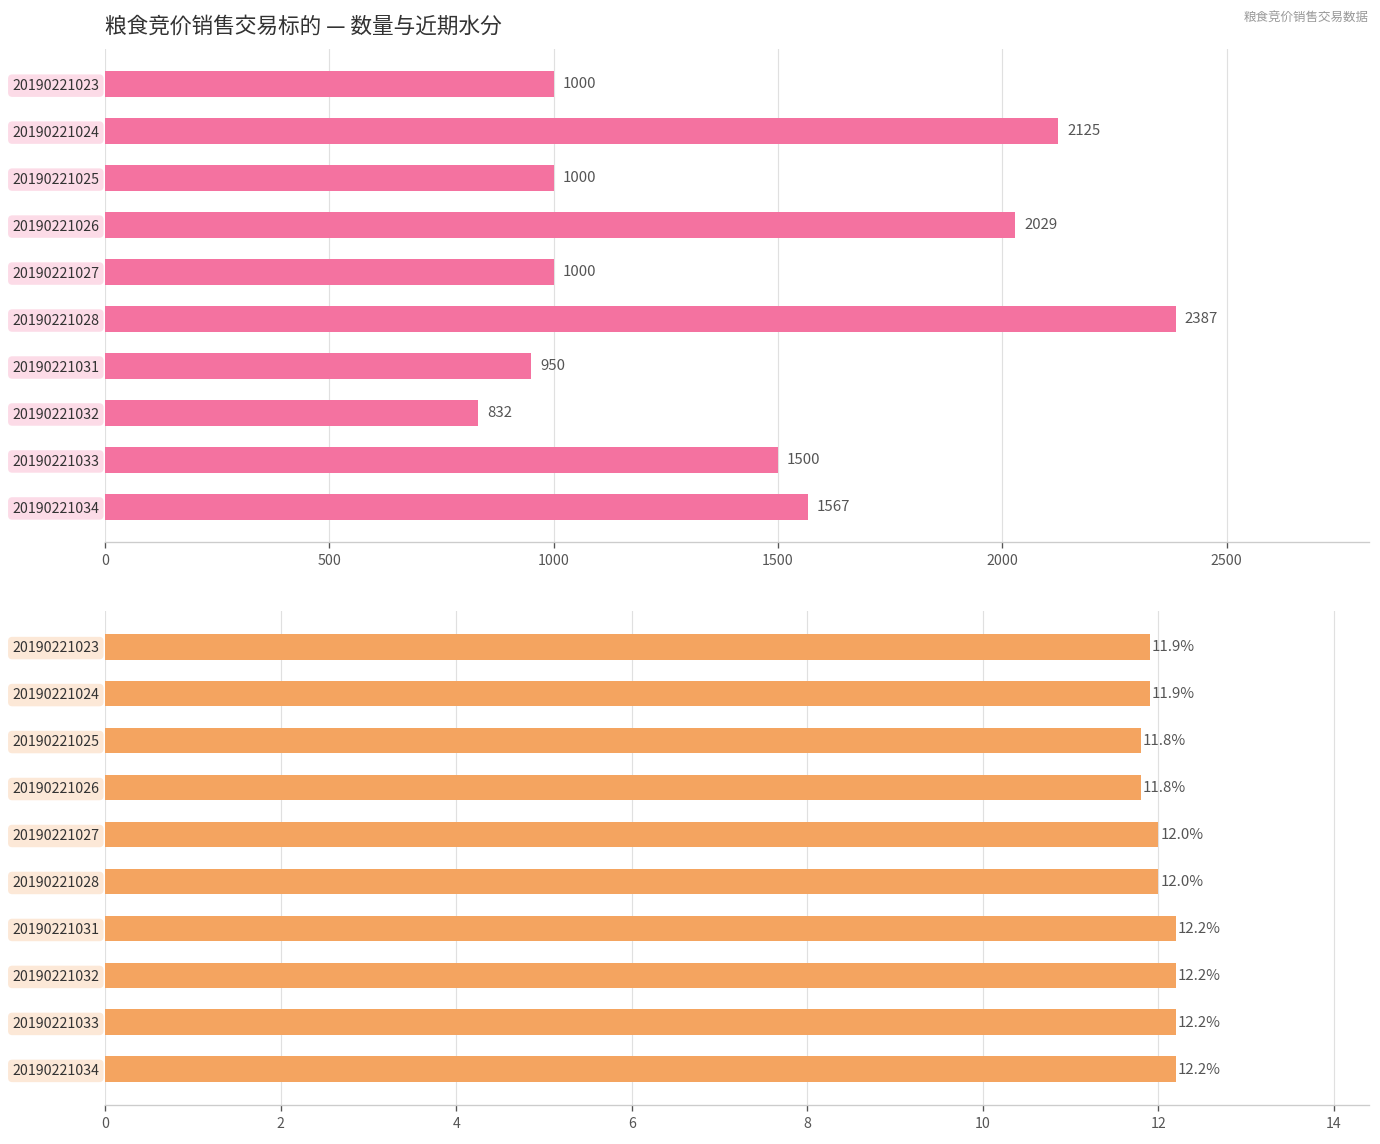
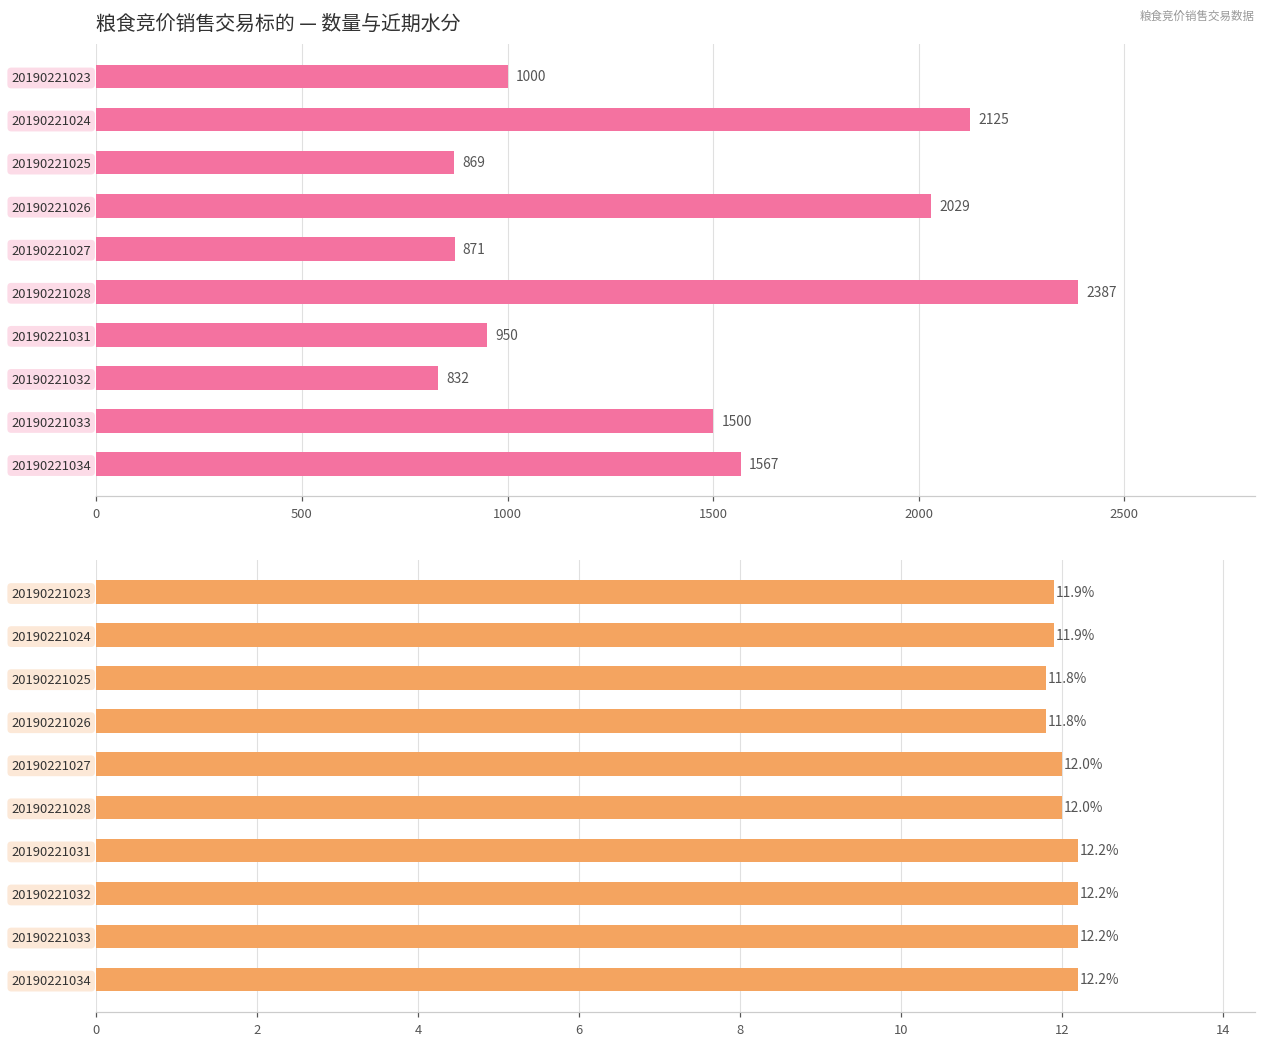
  {
    "粮食竞价销售交易标的 — 数量与近期水分": {
      "20190221023": 1000,
      "20190221024": 2125,
-     "20190221025": 1000,
+     "20190221025": 869,
      "20190221026": 2029,
-     "20190221027": 1000,
+     "20190221027": 871,
      "20190221028": 2387,
      "20190221031": 950,
      "20190221032": 832,
      "20190221033": 1500,
      "20190221034": 1567
    }
  }
